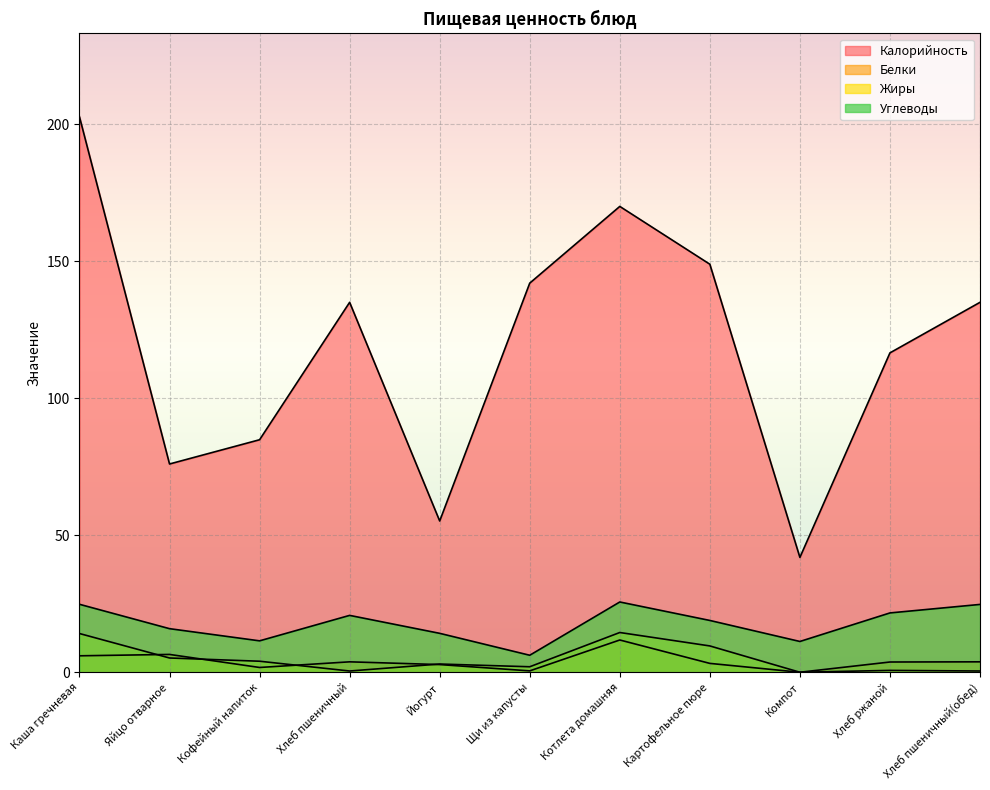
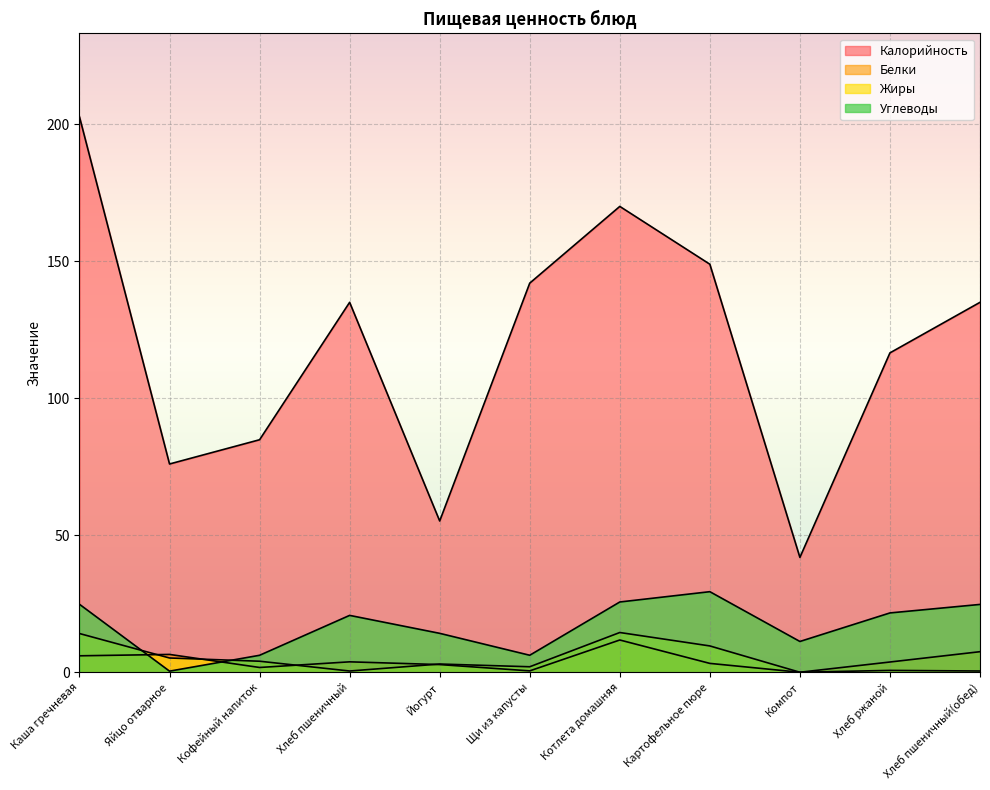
  {
    "Калорийность": {
      "Каша гречневая": 203,
      "Яйцо отварное": 76,
      "Кофейный напиток": 85,
      "Хлеб пшеничный": 135,
      "Йогурт": 55,
      "Щи из капусты": 142,
      "Котлета домашняя": 170,
      "Картофельное пюре": 149,
      "Компот": 42,
      "Хлеб ржаной": 117,
      "Хлеб пшеничный(обед)": 135
    },
    "Белки": {
      "Каша гречневая": 6,
      "Яйцо отварное": 7,
      "Кофейный напиток": 2,
      "Хлеб пшеничный": 4,
      "Щи из капусты": 1,
      "Котлета домашняя": 12,
      "Картофельное пюре": 3,
      "Хлеб ржаной": 4,
-     "Хлеб пшеничный(обед)": 4
+     "Хлеб пшеничный(обед)": 8
    },
    "Жиры": {
      "Каша гречневая": 14,
      "Яйцо отварное": 5,
      "Кофейный напиток": 4,
      "Хлеб пшеничный": 0,
      "Щи из капусты": 2,
      "Котлета домашняя": 15,
      "Картофельное пюре": 10,
      "Хлеб ржаной": 1,
      "Хлеб пшеничный(обед)": 0
    },
    "Углеводы": {
      "Каша гречневая": 25,
-     "Яйцо отварное": 16,
-     "Кофейный напиток": 11,
+     "Яйцо отварное": 0,
+     "Кофейный напиток": 6,
      "Хлеб пшеничный": 21,
      "Йогурт": 14,
      "Щи из капусты": 6,
      "Котлета домашняя": 26,
-     "Картофельное пюре": 19,
+     "Картофельное пюре": 29,
      "Компот": 11,
      "Хлеб ржаной": 22,
      "Хлеб пшеничный(обед)": 25
    }
  }
